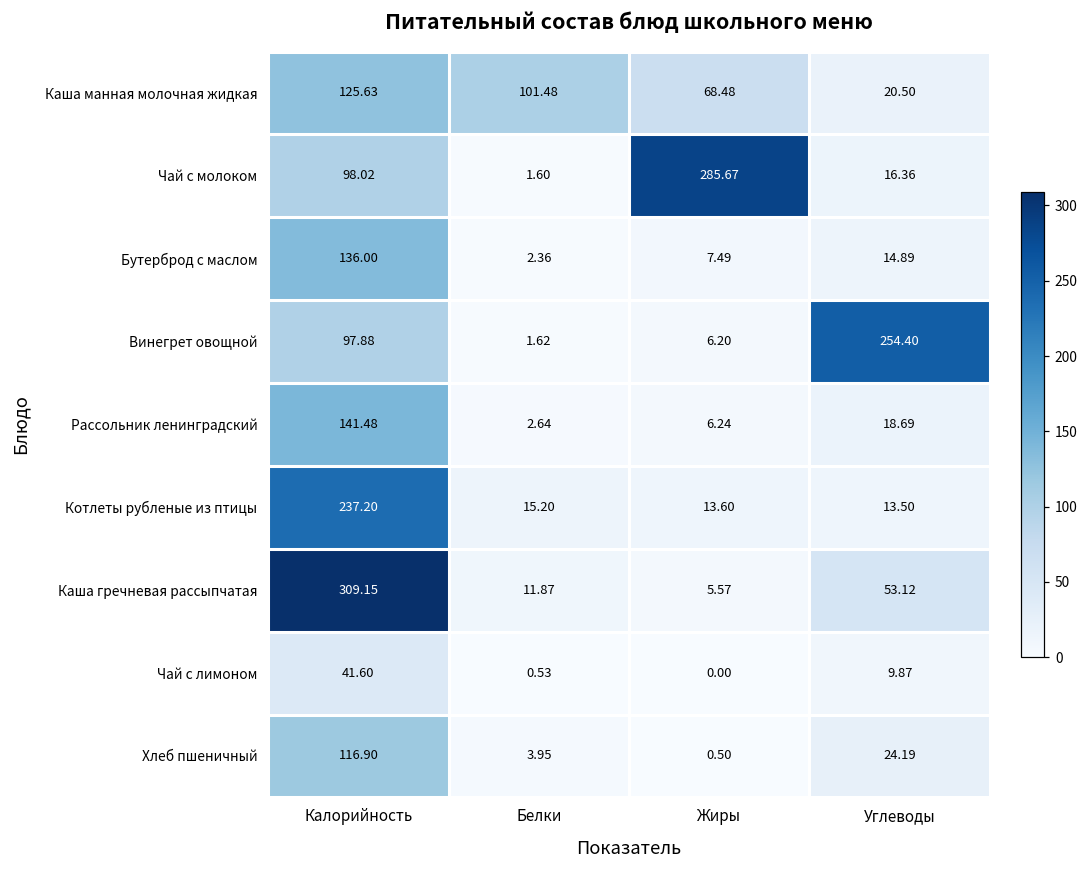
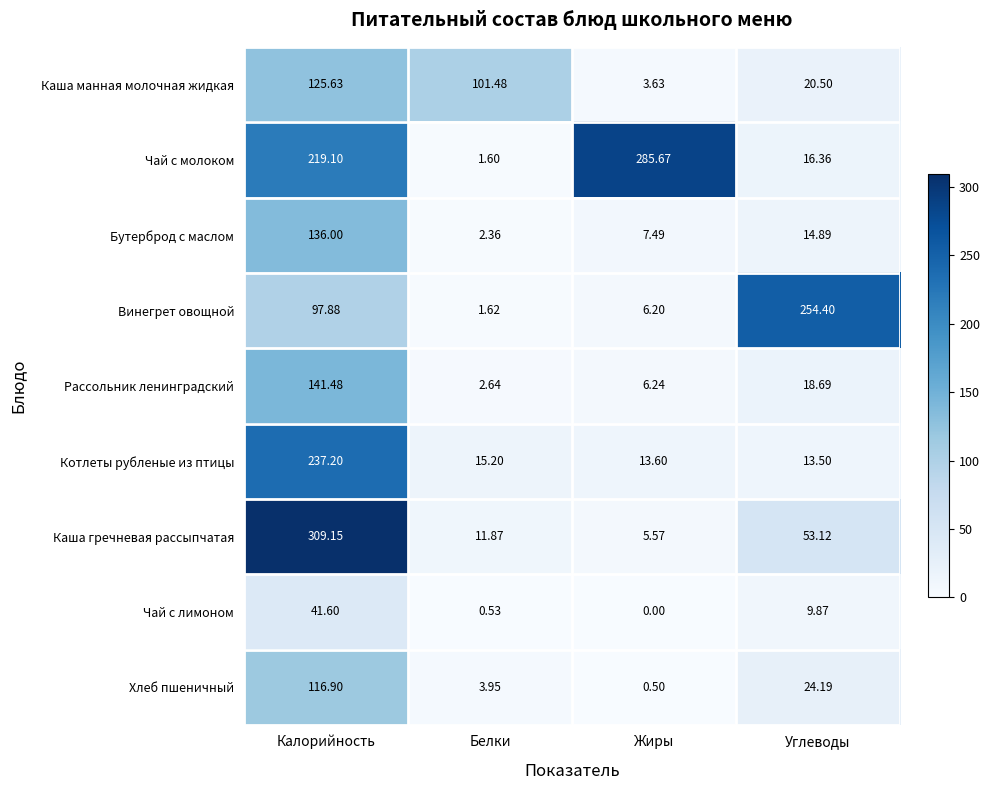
  {
    "Каша манная молочная жидкая": {
      "Калорийность": 125.63,
      "Белки": 101.48,
-     "Жиры": 68.48,
+     "Жиры": 3.63,
      "Углеводы": 20.50
    },
    "Чай с молоком": {
-     "Калорийность": 98.02,
+     "Калорийность": 219.10,
      "Белки": 1.60,
      "Жиры": 285.67,
      "Углеводы": 16.36
    },
    "Бутерброд с маслом": {
      "Калорийность": 136.00,
      "Белки": 2.36,
      "Жиры": 7.49,
      "Углеводы": 14.89
    },
    "Винегрет овощной": {
      "Калорийность": 97.88,
      "Белки": 1.62,
      "Жиры": 6.20,
      "Углеводы": 254.40
    },
    "Рассольник ленинградский": {
      "Калорийность": 141.48,
      "Белки": 2.64,
      "Жиры": 6.24,
      "Углеводы": 18.69
    },
    "Котлеты рубленые из птицы": {
      "Калорийность": 237.20,
      "Белки": 15.20,
      "Жиры": 13.60,
      "Углеводы": 13.50
    },
    "Каша гречневая рассыпчатая": {
      "Калорийность": 309.15,
      "Белки": 11.87,
      "Жиры": 5.57,
      "Углеводы": 53.12
    },
    "Чай с лимоном": {
      "Калорийность": 41.60,
      "Белки": 0.53,
      "Жиры": 0.00,
      "Углеводы": 9.87
    },
    "Хлеб пшеничный": {
      "Калорийность": 116.90,
      "Белки": 3.95,
      "Жиры": 0.50,
      "Углеводы": 24.19
    }
  }
